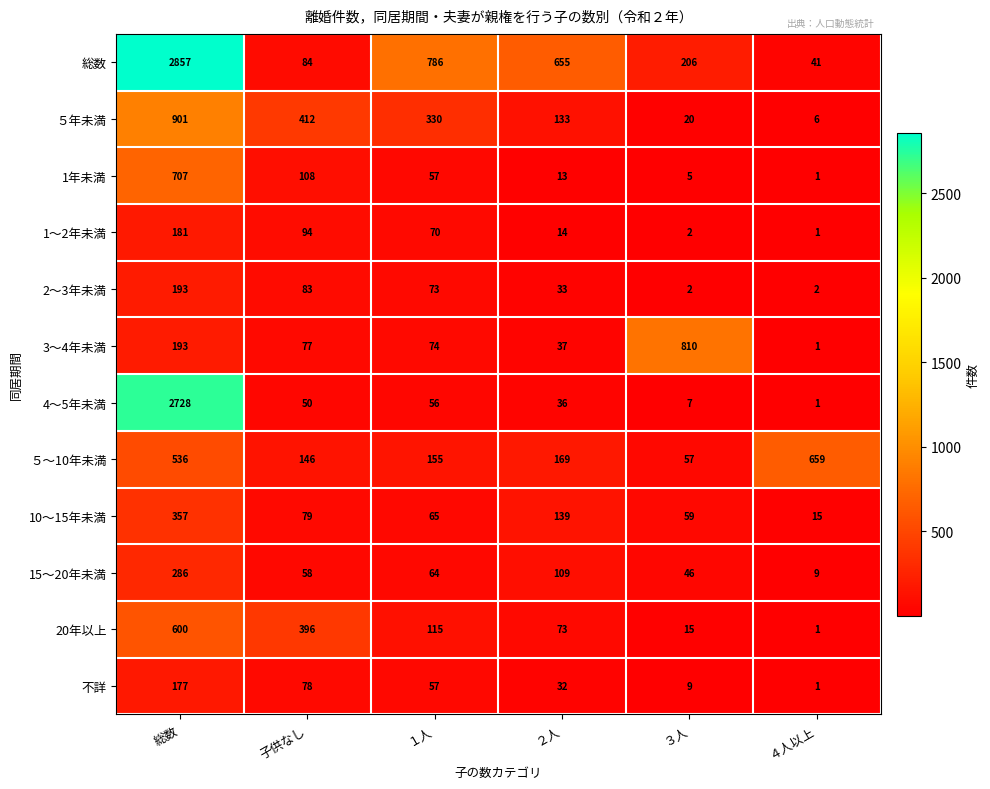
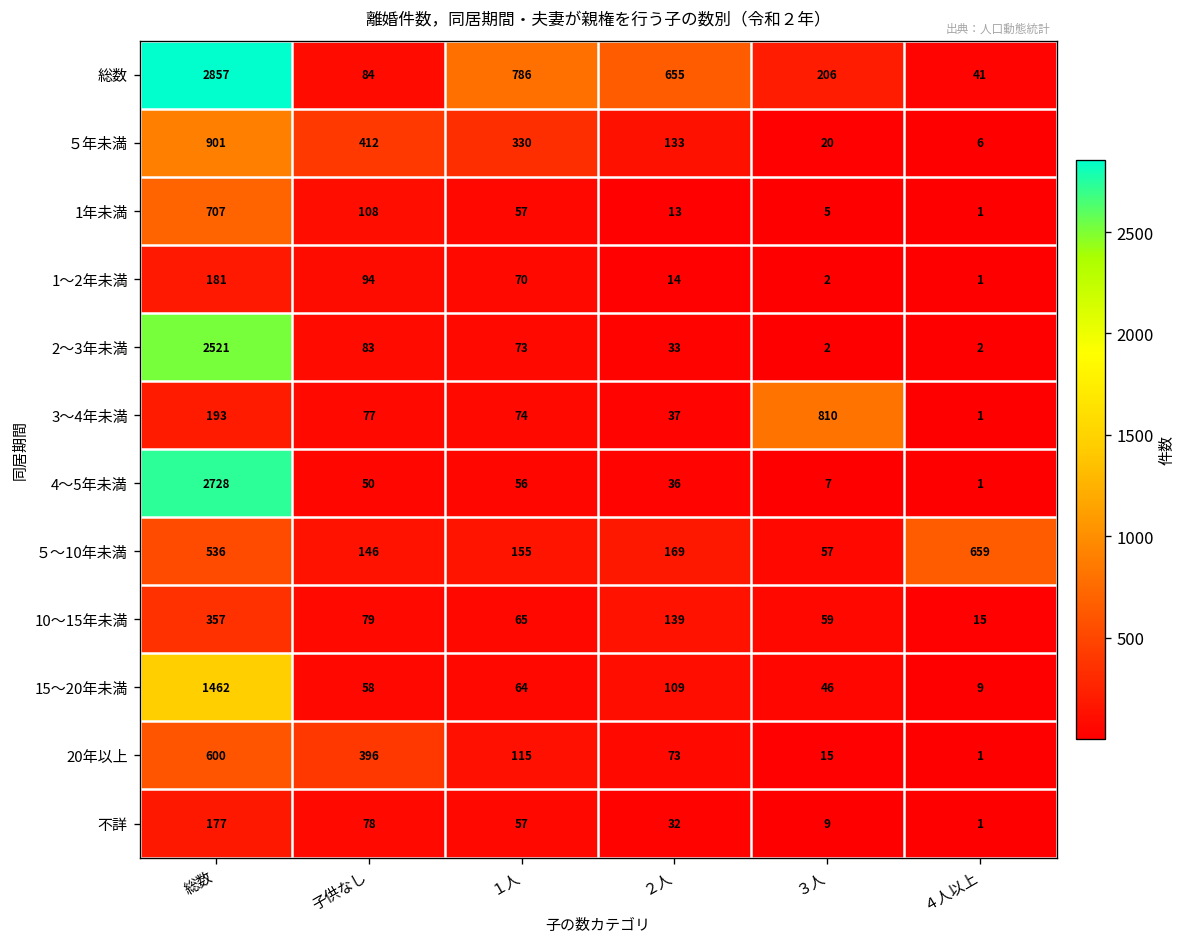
  {
    "総数": {
      "総数": 2857,
      "子供なし": 84,
      "１人": 786,
      "２人": 655,
      "３人": 206,
      "４人以上": 41
    },
    "５年未満": {
      "総数": 901,
      "子供なし": 412,
      "１人": 330,
      "２人": 133,
      "３人": 20,
      "４人以上": 6
    },
    "1年未満": {
      "総数": 707,
      "子供なし": 108,
      "１人": 57,
      "２人": 13,
      "３人": 5,
      "４人以上": 1
    },
    "1～2年未満": {
      "総数": 181,
      "子供なし": 94,
      "１人": 70,
      "２人": 14,
      "３人": 2,
      "４人以上": 1
    },
    "2～3年未満": {
-     "総数": 193,
+     "総数": 2521,
      "子供なし": 83,
      "１人": 73,
      "２人": 33,
      "３人": 2,
      "４人以上": 2
    },
    "3～4年未満": {
      "総数": 193,
      "子供なし": 77,
      "１人": 74,
      "２人": 37,
      "３人": 810,
      "４人以上": 1
    },
    "4～5年未満": {
      "総数": 2728,
      "子供なし": 50,
      "１人": 56,
      "２人": 36,
      "３人": 7,
      "４人以上": 1
    },
    "５～10年未満": {
      "総数": 536,
      "子供なし": 146,
      "１人": 155,
      "２人": 169,
      "３人": 57,
      "４人以上": 659
    },
    "10～15年未満": {
      "総数": 357,
      "子供なし": 79,
      "１人": 65,
      "２人": 139,
      "３人": 59,
      "４人以上": 15
    },
    "15～20年未満": {
-     "総数": 286,
+     "総数": 1462,
      "子供なし": 58,
      "１人": 64,
      "２人": 109,
      "３人": 46,
      "４人以上": 9
    },
    "20年以上": {
      "総数": 600,
      "子供なし": 396,
      "１人": 115,
      "２人": 73,
      "３人": 15,
      "４人以上": 1
    },
    "不詳": {
      "総数": 177,
      "子供なし": 78,
      "１人": 57,
      "２人": 32,
      "３人": 9,
      "４人以上": 1
    }
  }
